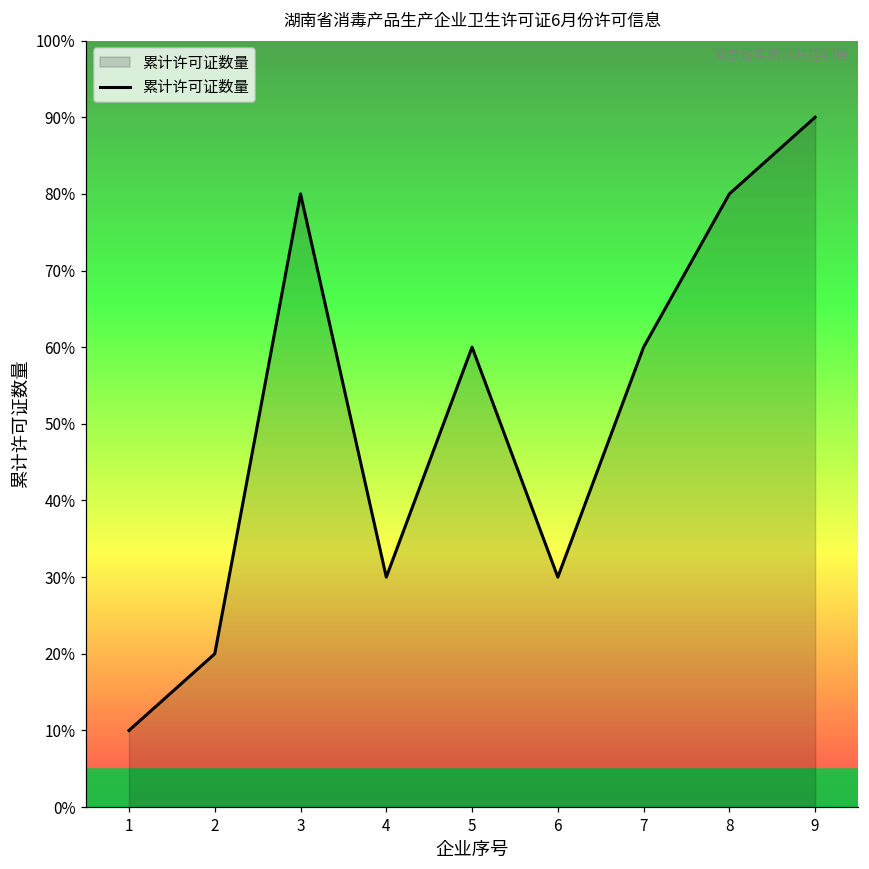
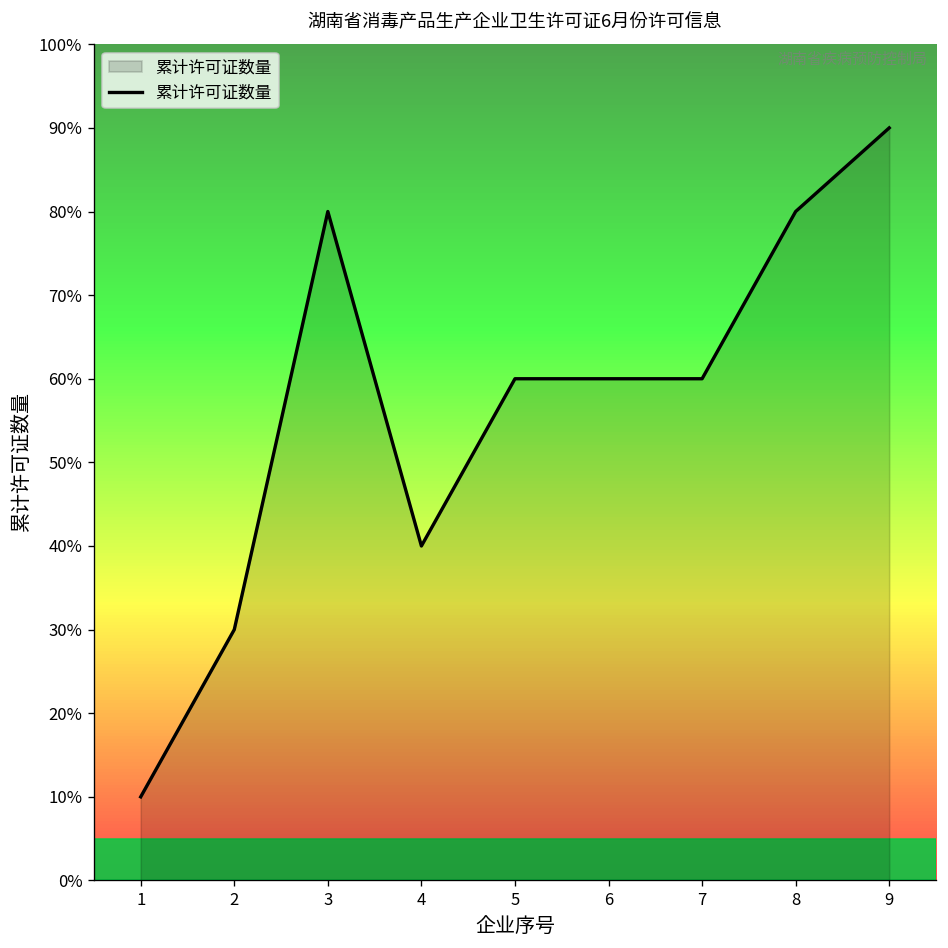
  {
    "1": "10%",
-   "2": "20%",
+   "2": "30%",
    "3": "80%",
-   "4": "30%",
+   "4": "40%",
    "5": "60%",
-   "6": "30%",
+   "6": "60%",
    "7": "60%",
    "8": "80%",
    "9": "90%"
  }
